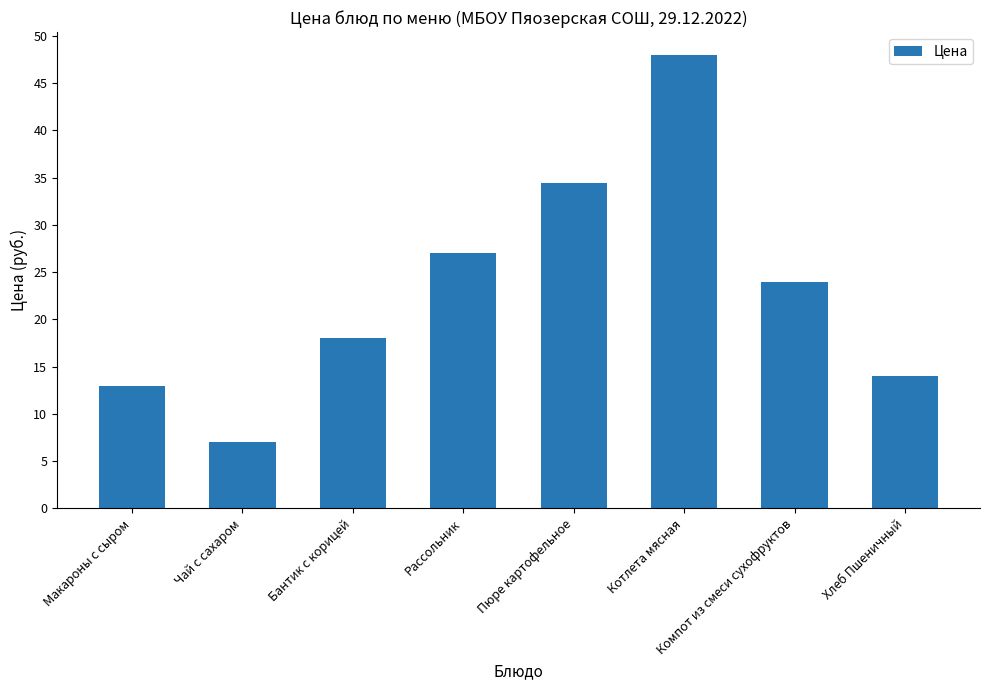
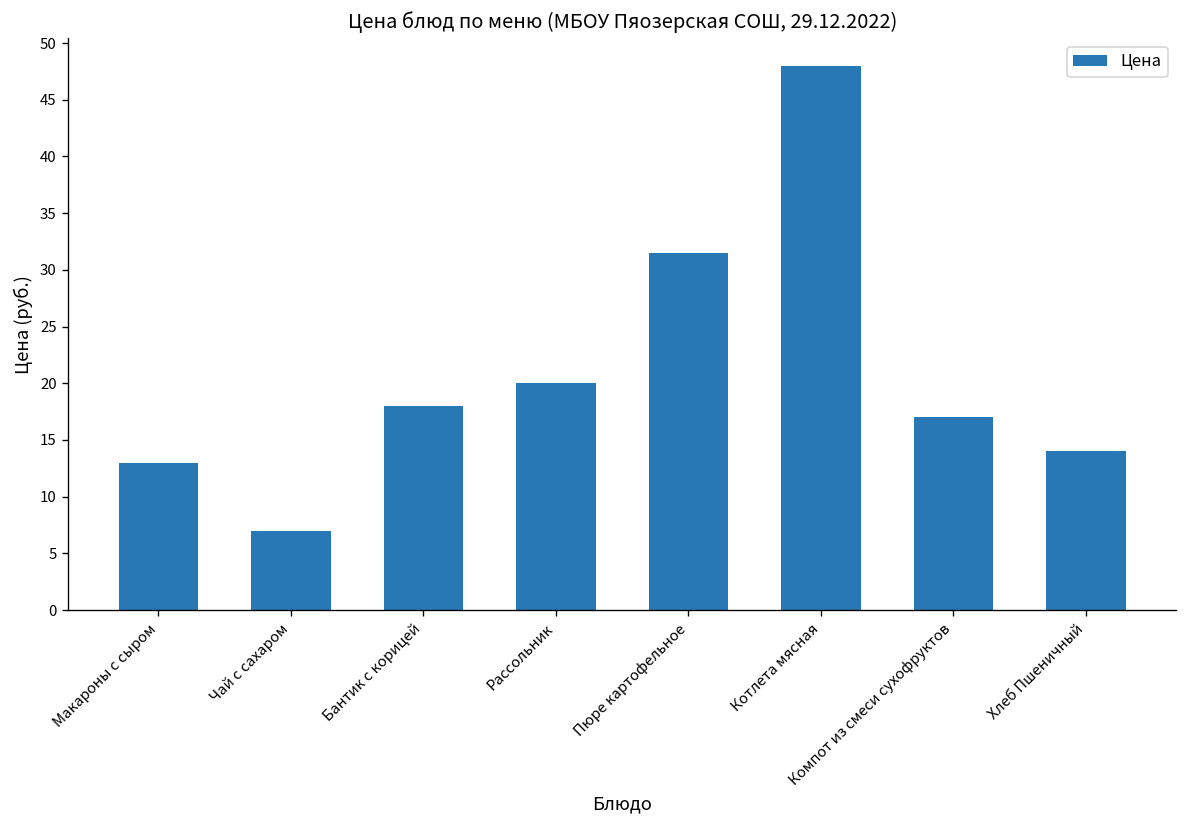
  {
    "Макароны с сыром": 13,
    "Чай с сахаром": 7,
    "Бантик с корицей": 18,
-   "Рассольник": 27,
-   "Пюре картофельное": 34,
+   "Рассольник": 20,
+   "Пюре картофельное": 32,
    "Котлета мясная": 48,
-   "Компот из смеси сухофруктов": 24,
+   "Компот из смеси сухофруктов": 17,
    "Хлеб Пшеничный": 14
  }
